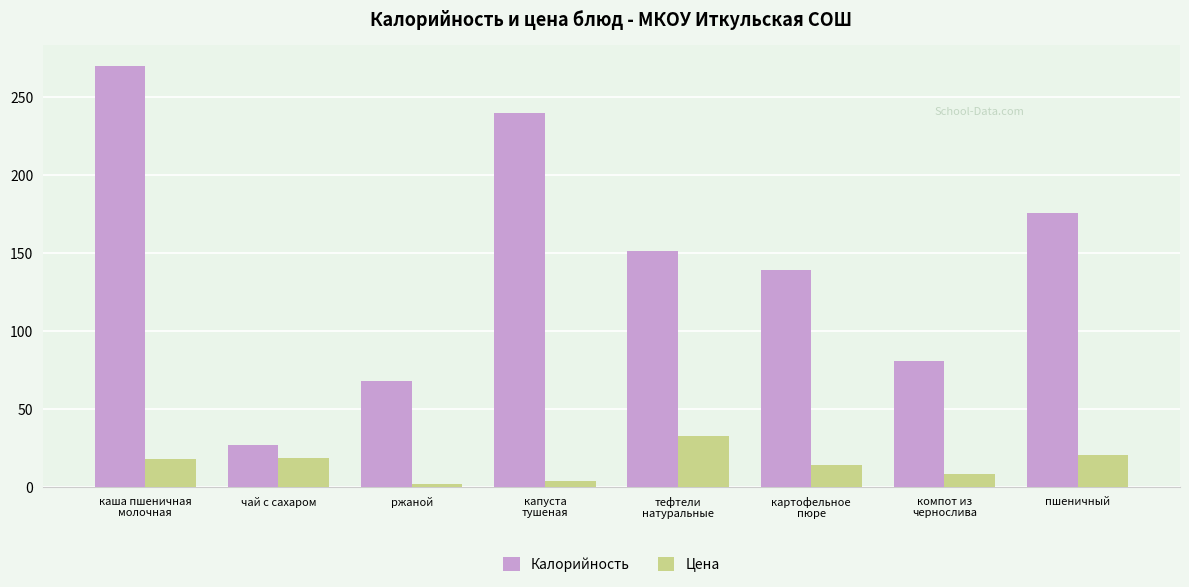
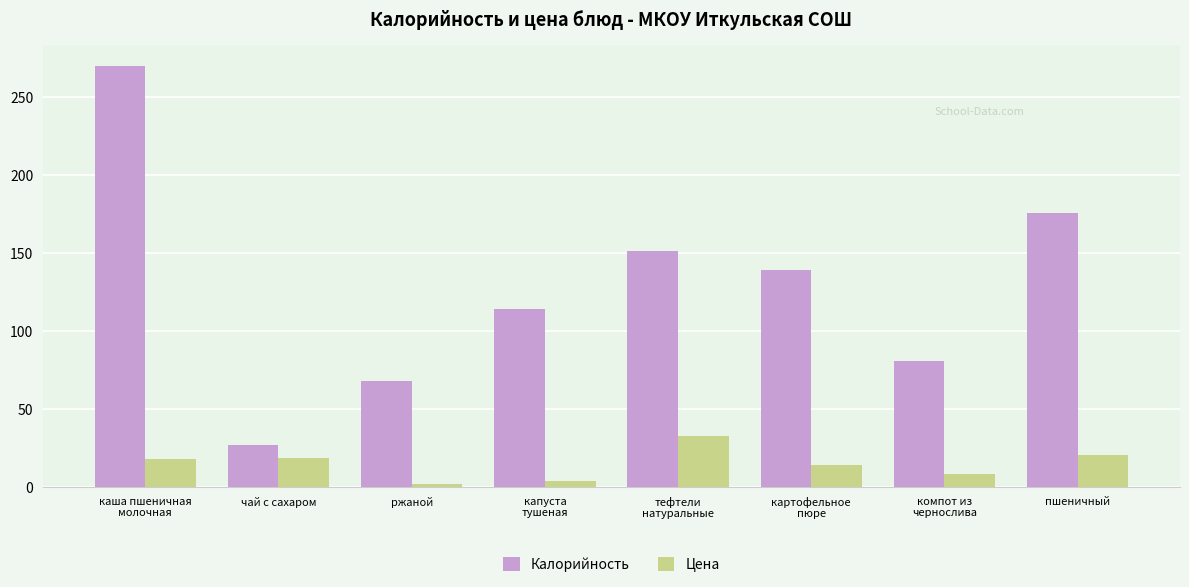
  {
    "Калорийность": {
      "каша пшеничная молочная": 270,
      "чай с сахаром": 27,
      "ржаной": 68,
-     "капуста тушеная": 240,
+     "капуста тушеная": 114,
      "тефтели натуральные": 151,
      "картофельное пюре": 139,
      "компот из чернослива": 81,
      "пшеничный": 176
    },
    "Цена": {
      "каша пшеничная молочная": 18,
      "чай с сахаром": 19,
      "ржаной": 2,
      "капуста тушеная": 3,
      "тефтели натуральные": 33,
      "картофельное пюре": 14,
      "компот из чернослива": 8,
      "пшеничный": 21
    }
  }
